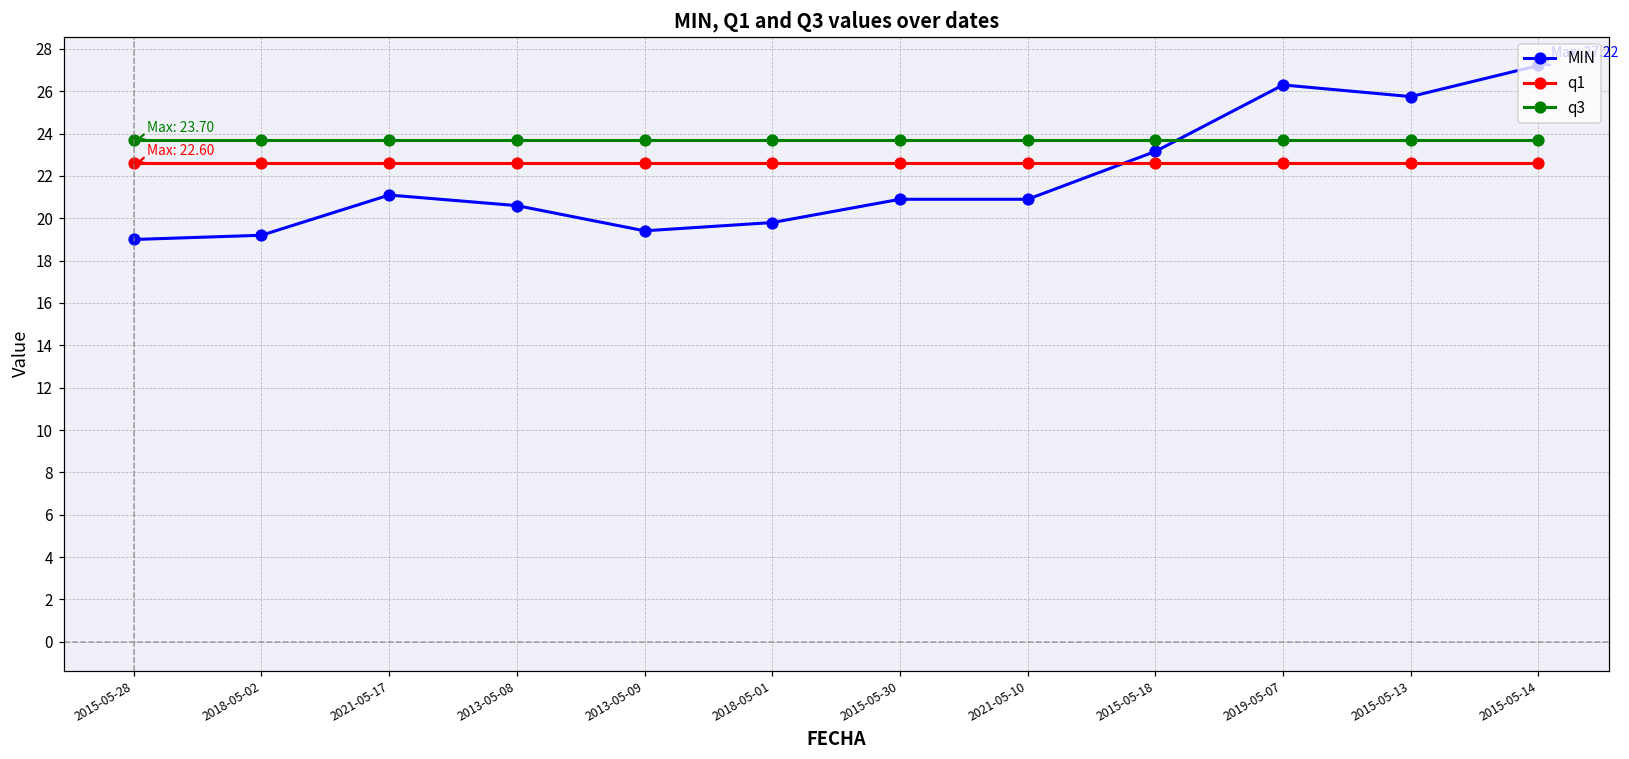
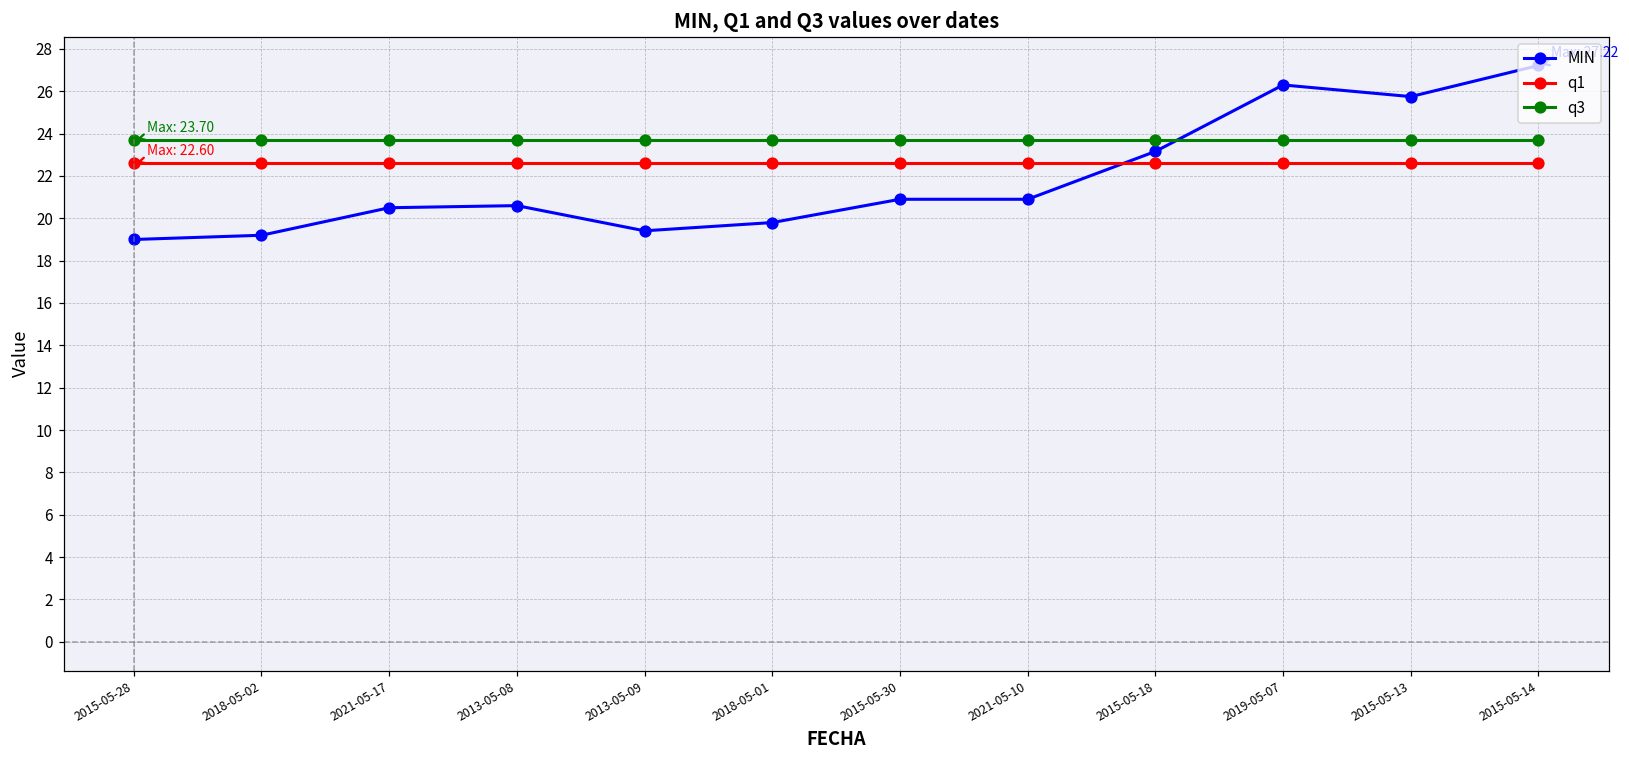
  {
    "MIN": {
      "2015-05-28": 19.0,
      "2018-05-02": 19.2,
-     "2021-05-17": 21.1,
+     "2021-05-17": 20.5,
      "2013-05-08": 20.6,
      "2013-05-09": 19.4,
      "2018-05-01": 19.8,
      "2015-05-30": 20.9,
      "2021-05-10": 20.9,
      "2015-05-18": 23.2,
      "2019-05-07": 26.3,
      "2015-05-13": 25.8
    },
    "q1": {
      "2015-05-28": 22.60
    },
    "q3": {
      "2015-05-28": 23.70
    }
  }
